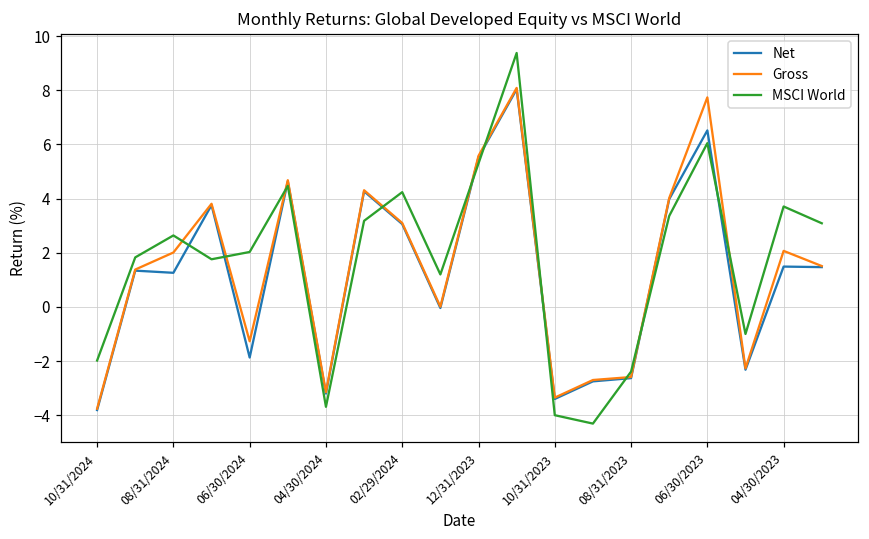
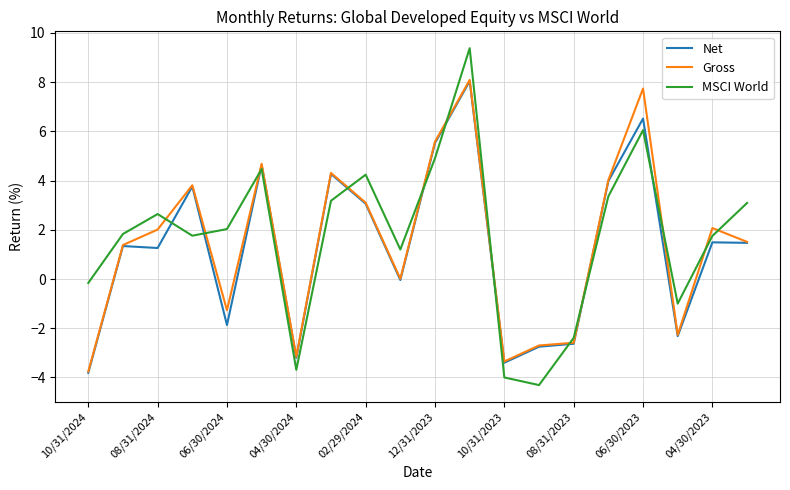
  {
    "Net": {
      "08/31/2024": 1.3,
      "06/30/2024": -1.9,
      "06/30/2023": 6.5,
      "04/30/2023": 1.5
    },
    "Gross": {
      "08/31/2024": 2.0,
      "06/30/2024": -1.3,
      "06/30/2023": 7.7,
      "04/30/2023": 2.1
    },
    "MSCI World": {
-     "10/31/2024": -2.0,
+     "10/31/2024": -0.2,
      "08/31/2024": 2.6,
      "06/30/2024": 2.0,
      "04/30/2024": -3.7,
      "02/29/2024": 4.2,
-     "12/31/2023": 5.3,
+     "12/31/2023": 4.9,
      "10/31/2023": -4.0,
      "08/31/2023": -2.4,
      "06/30/2023": 6.1,
-     "04/30/2023": 3.7
+     "04/30/2023": 1.8
    }
  }
